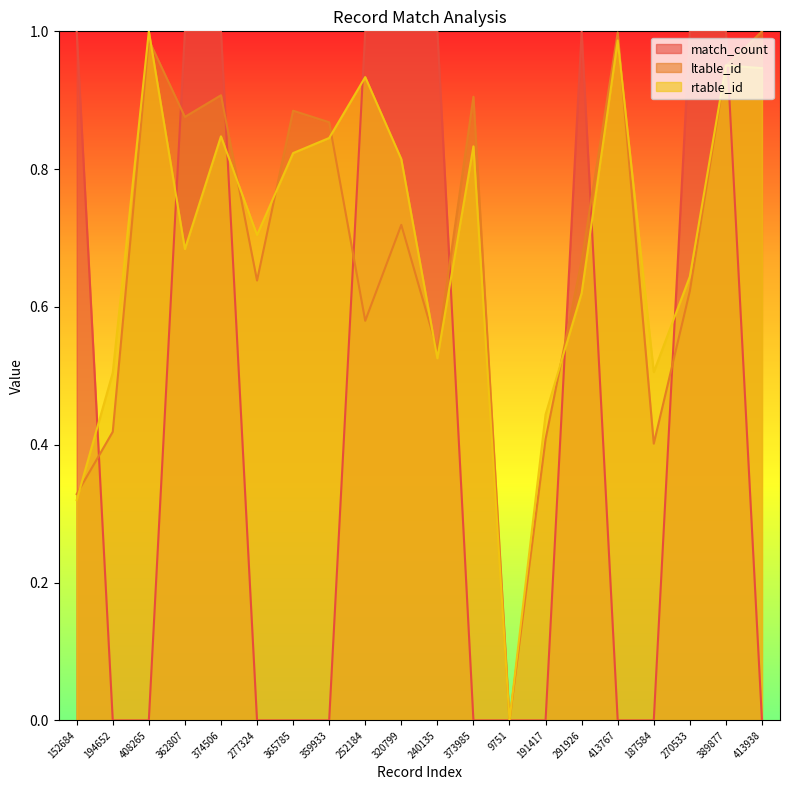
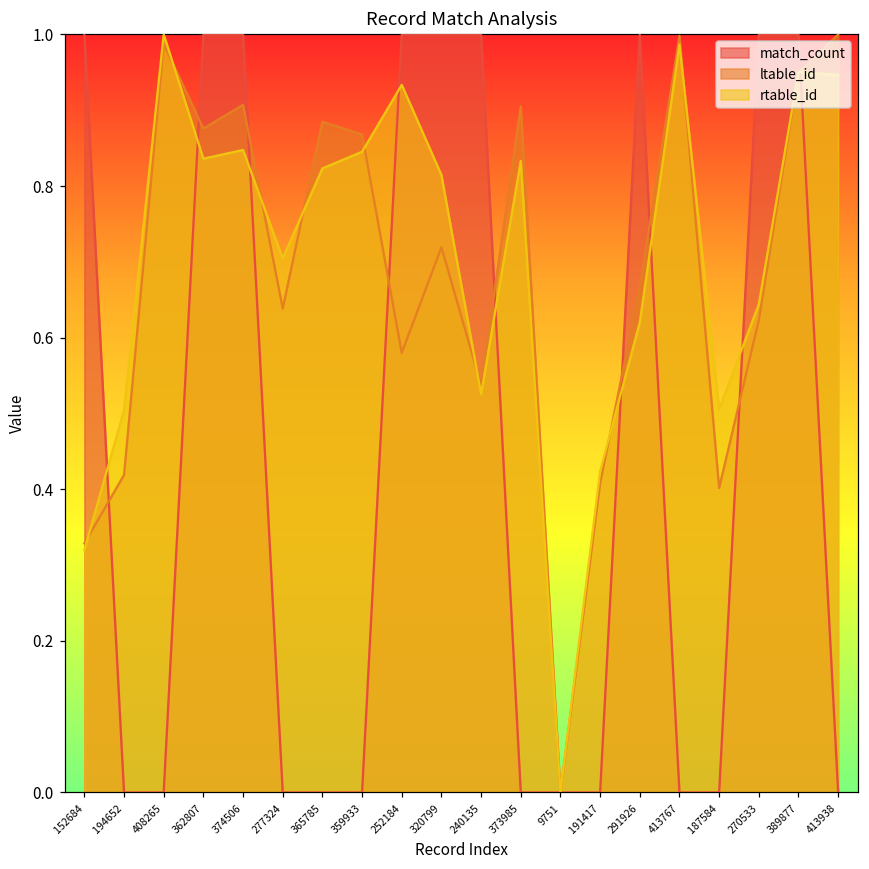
  {
    "rtable_id": {
      "152684": 0.32,
      "194652": 0.50,
      "408265": 1.00,
-     "362807": 0.68,
+     "362807": 0.84,
      "374506": 0.85,
      "277324": 0.70,
      "365785": 0.82,
      "359933": 0.85,
      "252184": 0.93,
      "320799": 0.81,
      "240135": 0.53,
      "373985": 0.83,
-     "191417": 0.44,
+     "191417": 0.42,
      "291926": 0.62,
      "413767": 0.99,
      "187584": 0.51,
      "270533": 0.64
    }
  }
